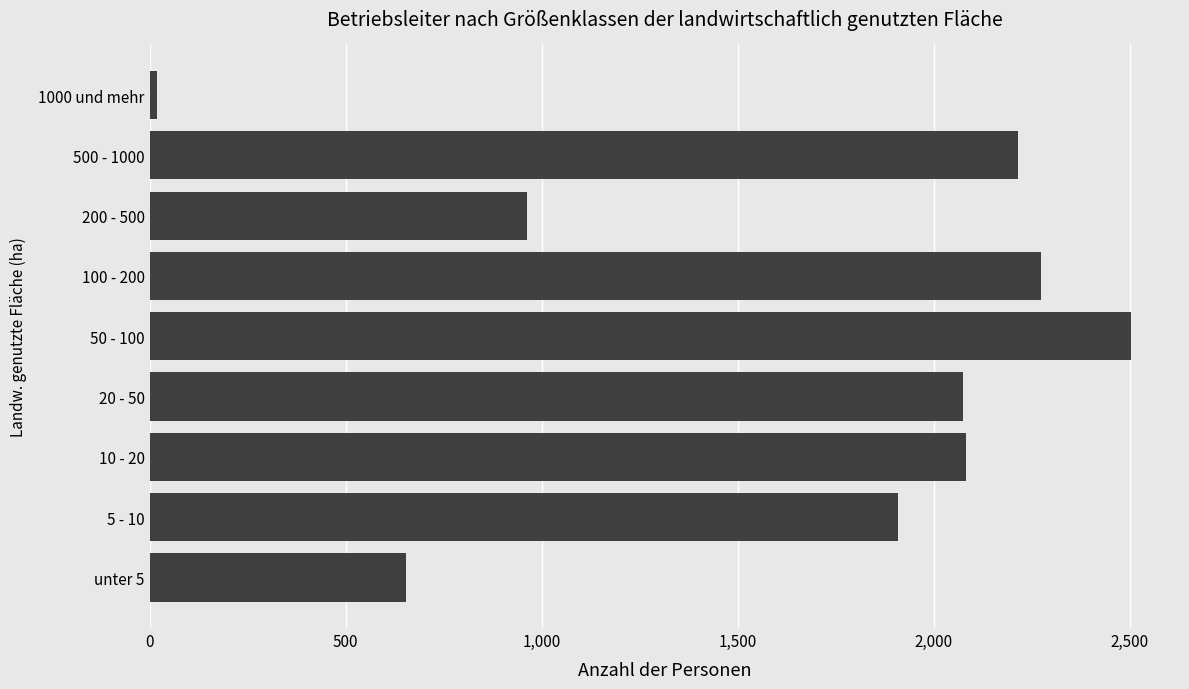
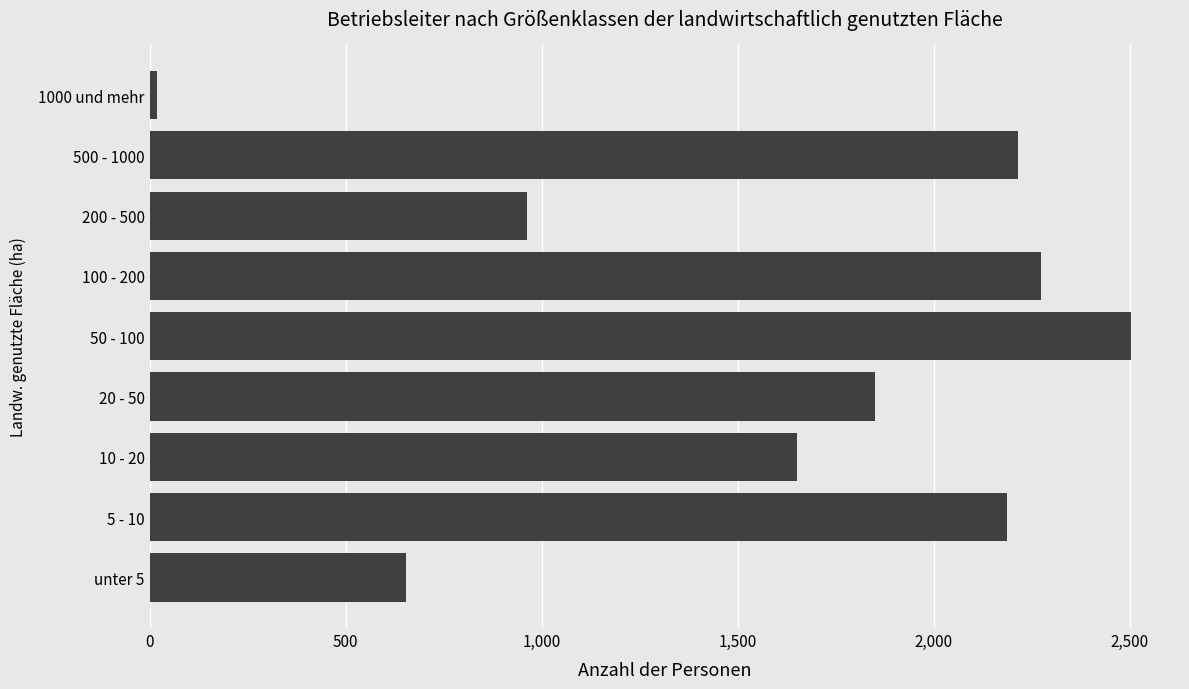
  {
    "1000 und mehr": "20",
    "500 - 1000": "2,210",
    "200 - 500": "960",
    "100 - 200": "2,270",
    "50 - 100": "2,500",
-   "20 - 50": "2,070",
-   "10 - 20": "2,080",
-   "5 - 10": "1,910",
+   "20 - 50": "1,850",
+   "10 - 20": "1,650",
+   "5 - 10": "2,190",
    "unter 5": "650"
  }
